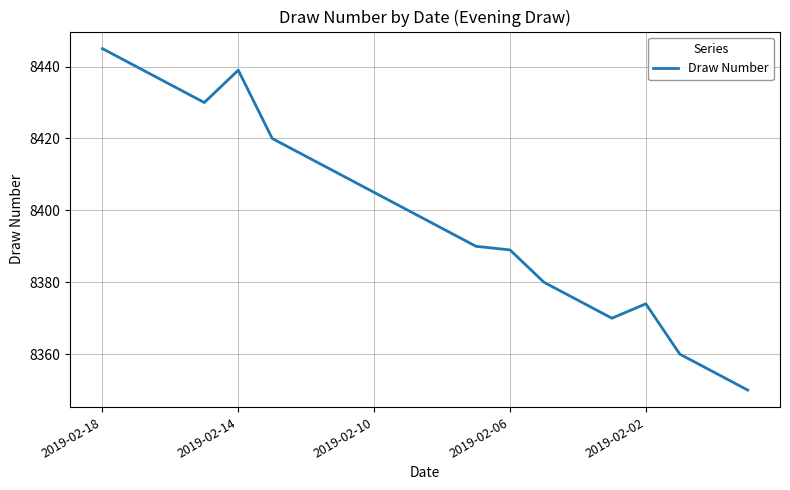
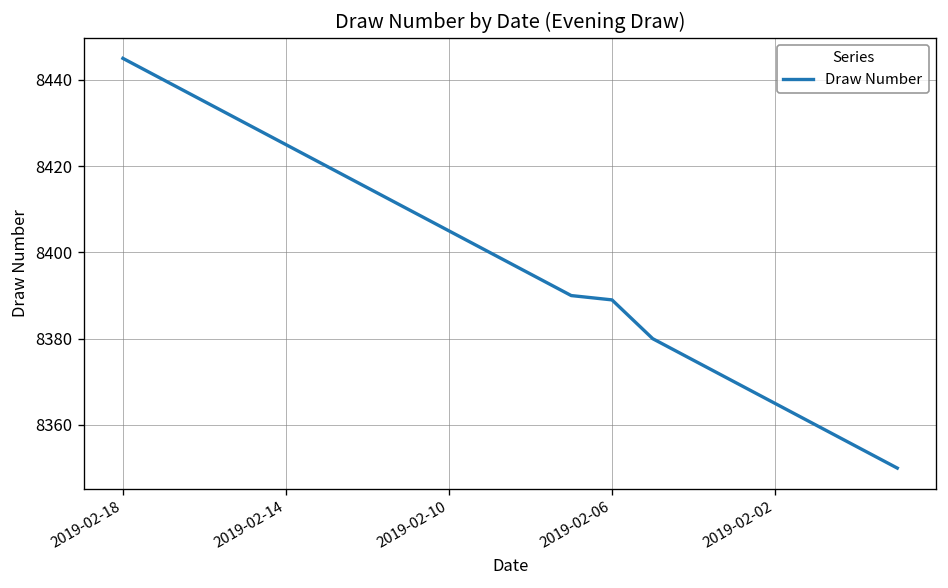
  {
    "2019-02-18": 8445,
-   "2019-02-14": 8439,
+   "2019-02-14": 8425,
    "2019-02-10": 8405,
    "2019-02-06": 8389,
-   "2019-02-02": 8374
+   "2019-02-02": 8365
  }
